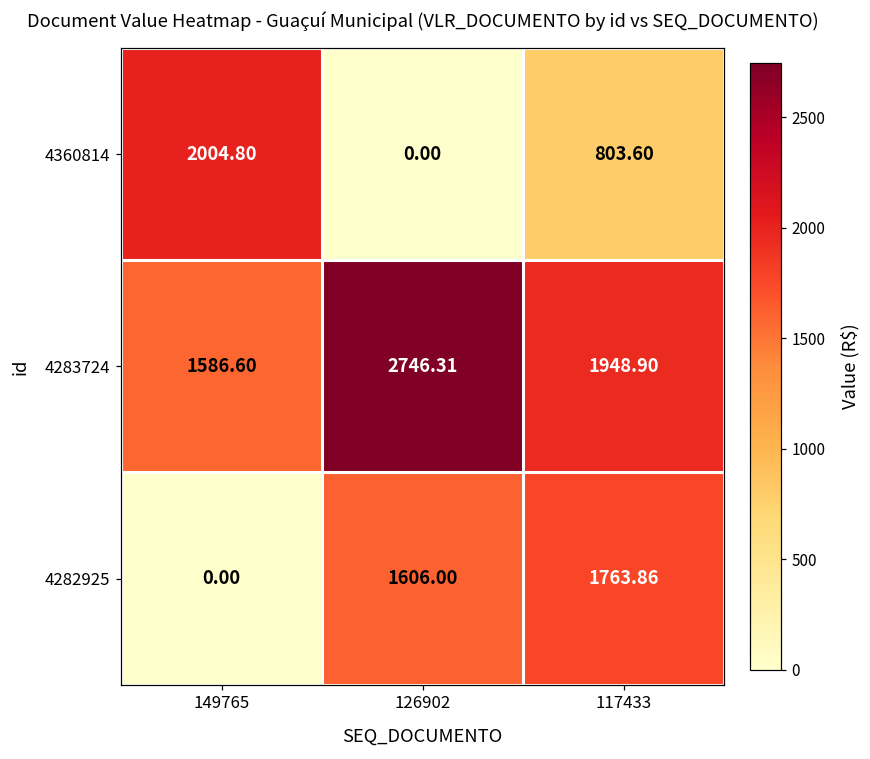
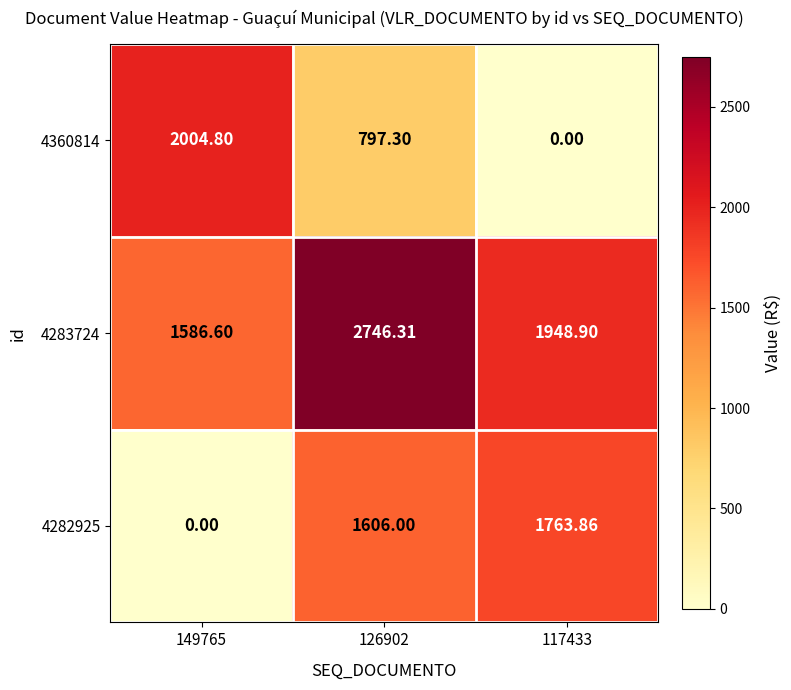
  {
    "4360814": {
      "149765": 2004.80,
-     "126902": 0.00,
-     "117433": 803.60
+     "126902": 797.30,
+     "117433": 0.00
    },
    "4283724": {
      "149765": 1586.60,
      "126902": 2746.31,
      "117433": 1948.90
    },
    "4282925": {
      "149765": 0.00,
      "126902": 1606.00,
      "117433": 1763.86
    }
  }
